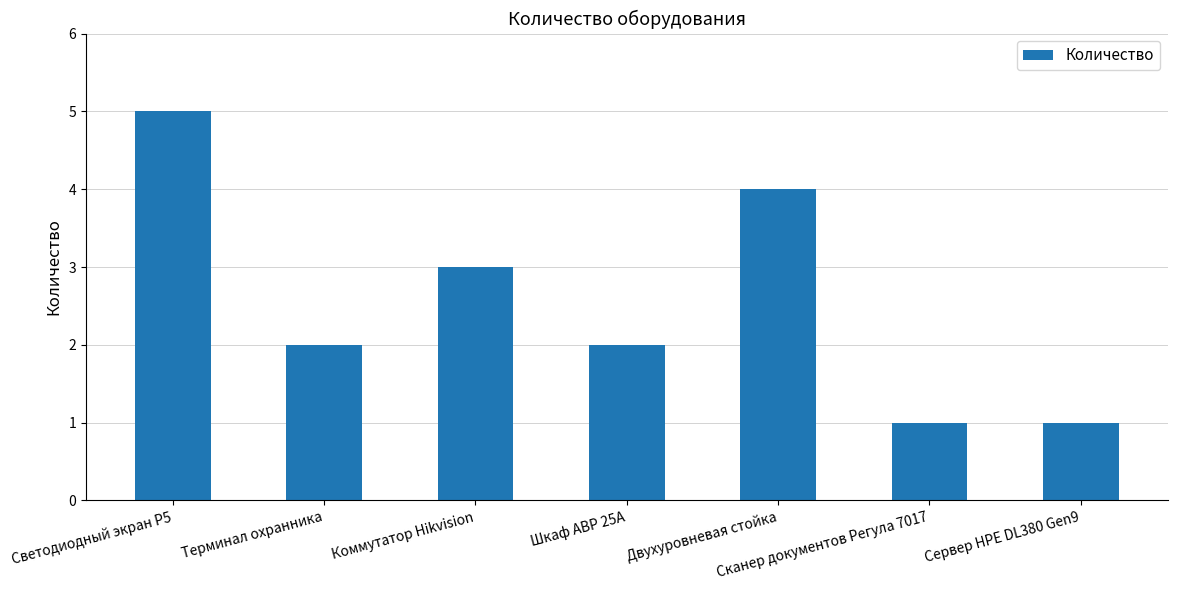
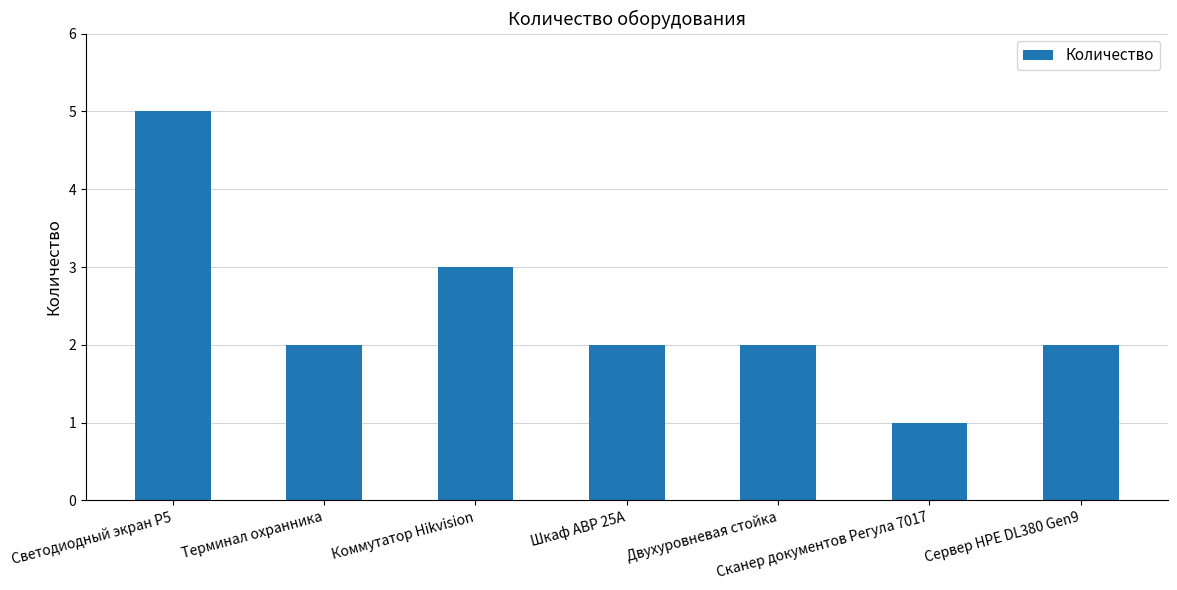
  {
    "Светодиодный экран P5": 5,
    "Терминал охранника": 2,
    "Коммутатор Hikvision": 3,
    "Шкаф АВР 25А": 2,
-   "Двухуровневая стойка": 4,
+   "Двухуровневая стойка": 2,
    "Сканер документов Регула 7017": 1,
-   "Сервер HPE DL380 Gen9": 1
+   "Сервер HPE DL380 Gen9": 2
  }
